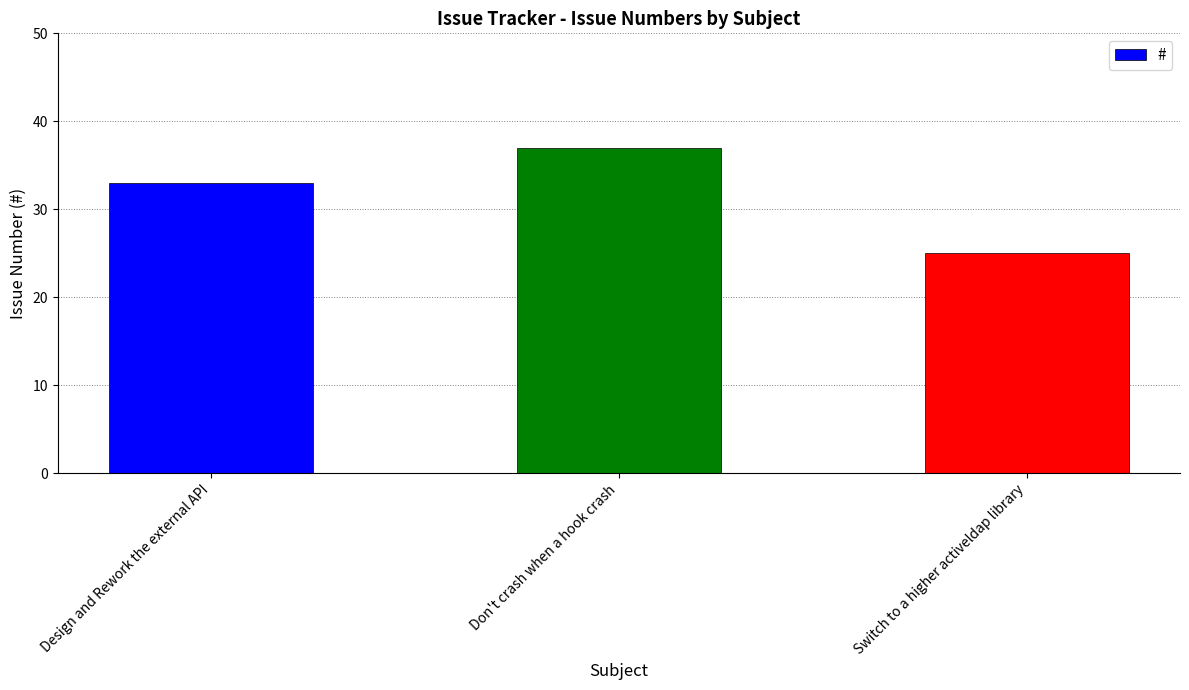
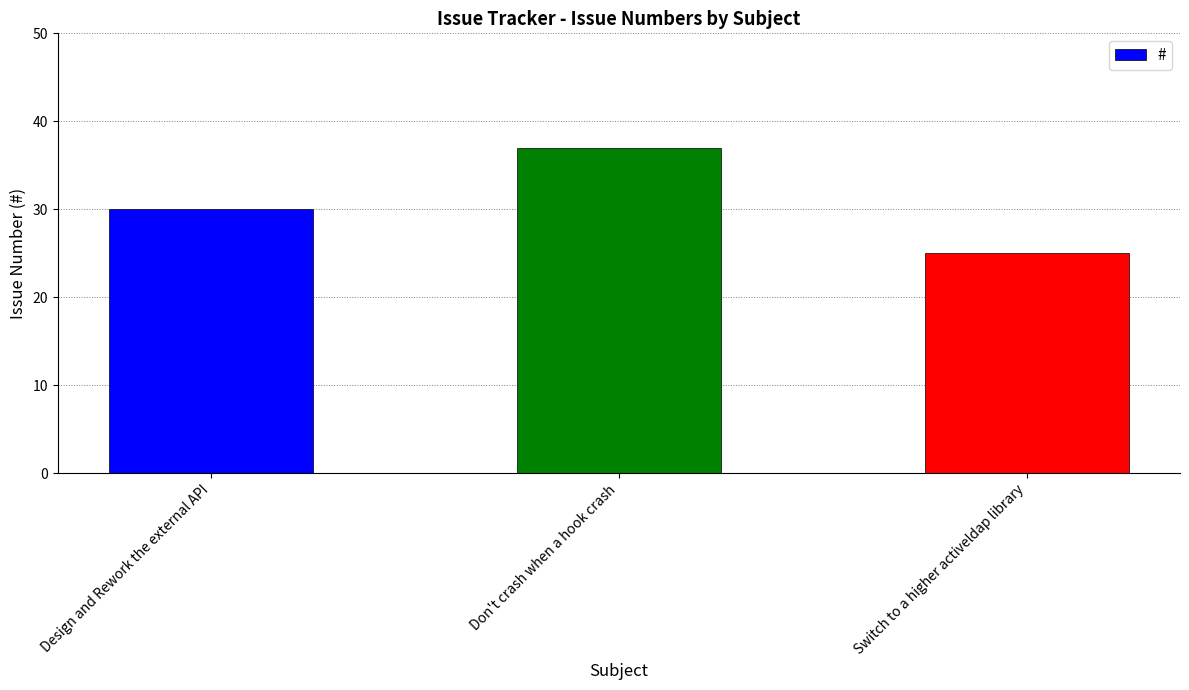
  {
-   "Design and Rework the external API": 33,
+   "Design and Rework the external API": 30,
    "Don't crash when a hook crash": 37,
    "Switch to a higher activeldap library": 25
  }
